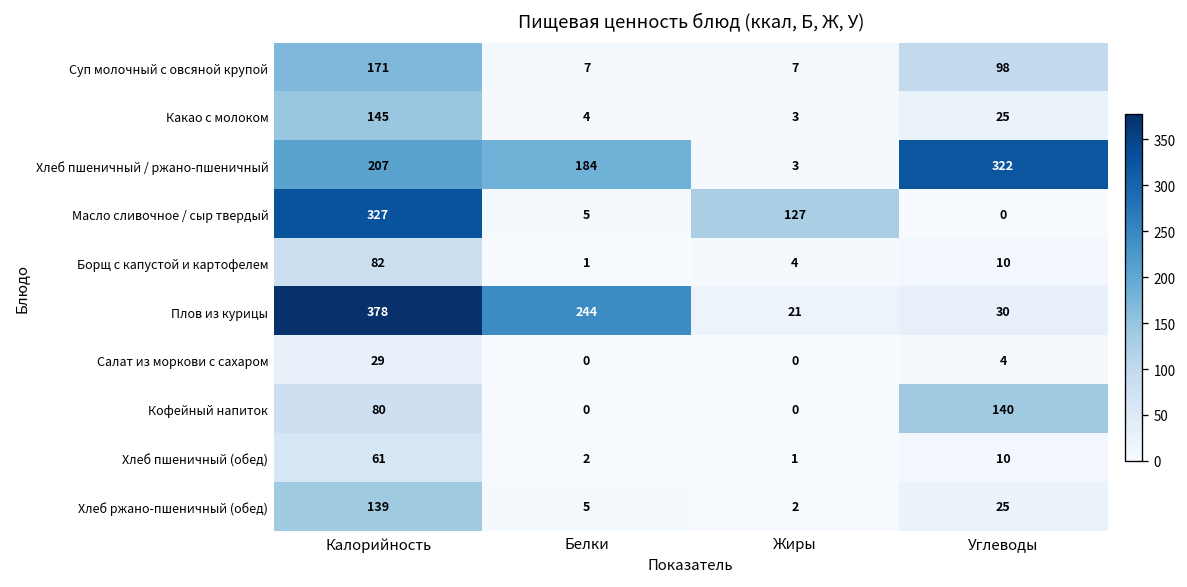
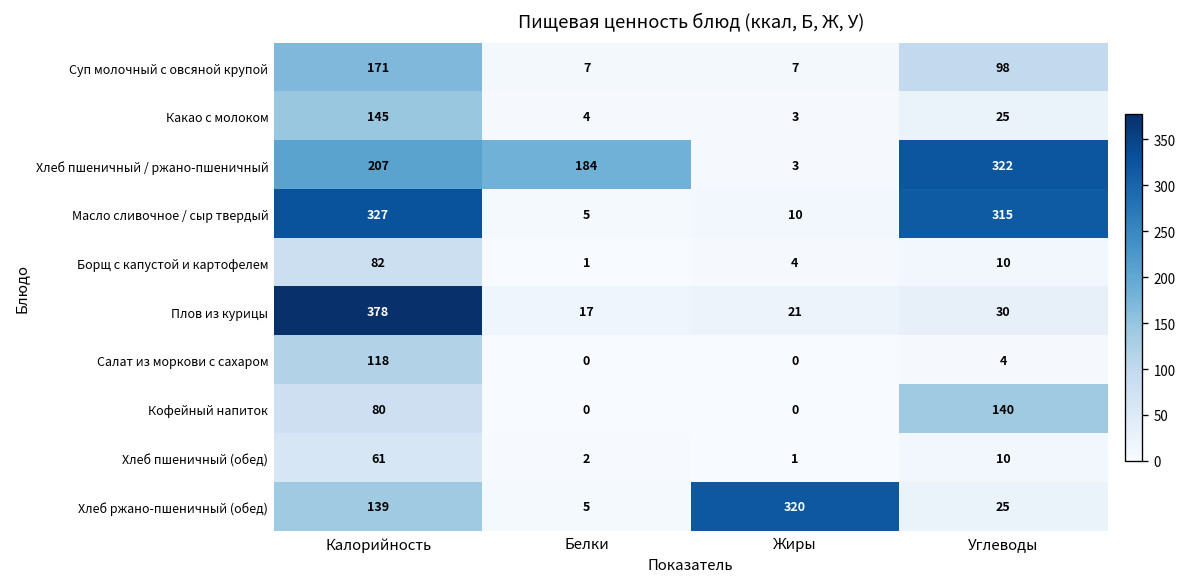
  {
    "Суп молочный с овсяной крупой": {
      "Калорийность": 171,
      "Белки": 7,
      "Жиры": 7,
      "Углеводы": 98
    },
    "Какао с молоком": {
      "Калорийность": 145,
      "Белки": 4,
      "Жиры": 3,
      "Углеводы": 25
    },
    "Хлеб пшеничный / ржано-пшеничный": {
      "Калорийность": 207,
      "Белки": 184,
      "Жиры": 3,
      "Углеводы": 322
    },
    "Масло сливочное / сыр твердый": {
      "Калорийность": 327,
      "Белки": 5,
-     "Жиры": 127,
-     "Углеводы": 0
+     "Жиры": 10,
+     "Углеводы": 315
    },
    "Борщ с капустой и картофелем": {
      "Калорийность": 82,
      "Белки": 1,
      "Жиры": 4,
      "Углеводы": 10
    },
    "Плов из курицы": {
      "Калорийность": 378,
-     "Белки": 244,
+     "Белки": 17,
      "Жиры": 21,
      "Углеводы": 30
    },
    "Салат из моркови с сахаром": {
-     "Калорийность": 29,
+     "Калорийность": 118,
      "Белки": 0,
      "Жиры": 0,
      "Углеводы": 4
    },
    "Кофейный напиток": {
      "Калорийность": 80,
      "Белки": 0,
      "Жиры": 0,
      "Углеводы": 140
    },
    "Хлеб пшеничный (обед)": {
      "Калорийность": 61,
      "Белки": 2,
      "Жиры": 1,
      "Углеводы": 10
    },
    "Хлеб ржано-пшеничный (обед)": {
      "Калорийность": 139,
      "Белки": 5,
-     "Жиры": 2,
+     "Жиры": 320,
      "Углеводы": 25
    }
  }
